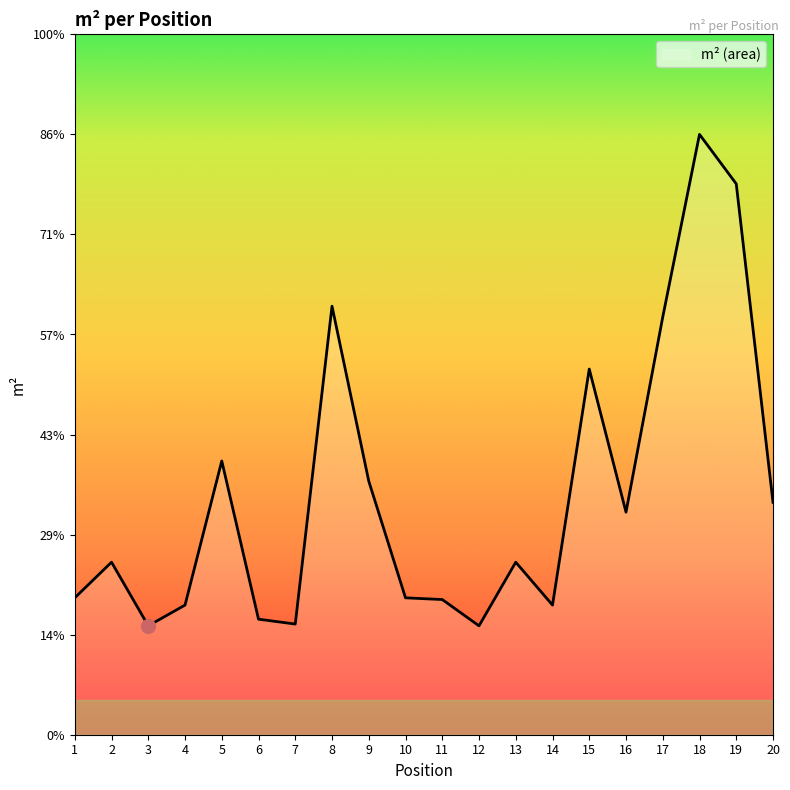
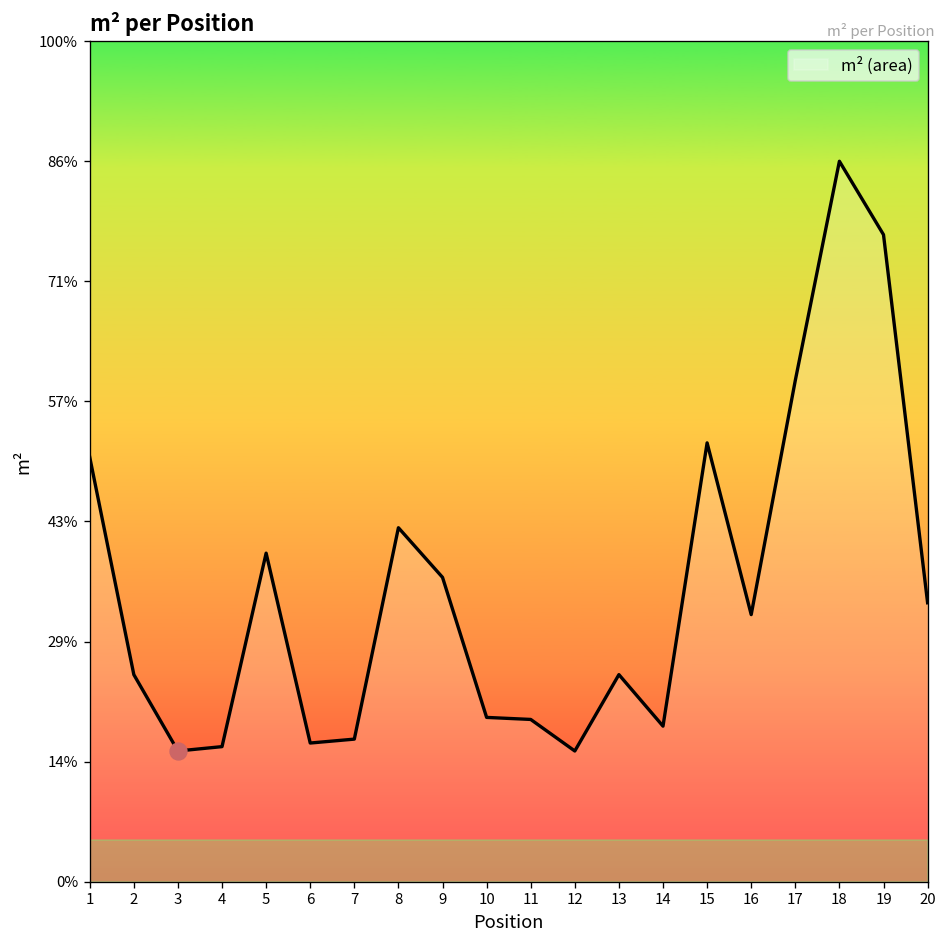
  {
    "m² (area)": {
-     "1": "20%",
+     "1": "51%",
      "2": "25%",
-     "4": "19%",
+     "4": "16%",
      "5": "39%",
      "6": "16%",
-     "7": "16%",
-     "8": "61%",
+     "7": "17%",
+     "8": "42%",
      "9": "36%",
      "10": "20%",
      "11": "19%",
      "12": "16%",
      "13": "25%",
      "14": "19%",
      "15": "52%",
      "16": "32%",
      "17": "60%",
      "18": "86%",
-     "19": "79%",
+     "19": "77%",
      "20": "33%"
    }
  }
